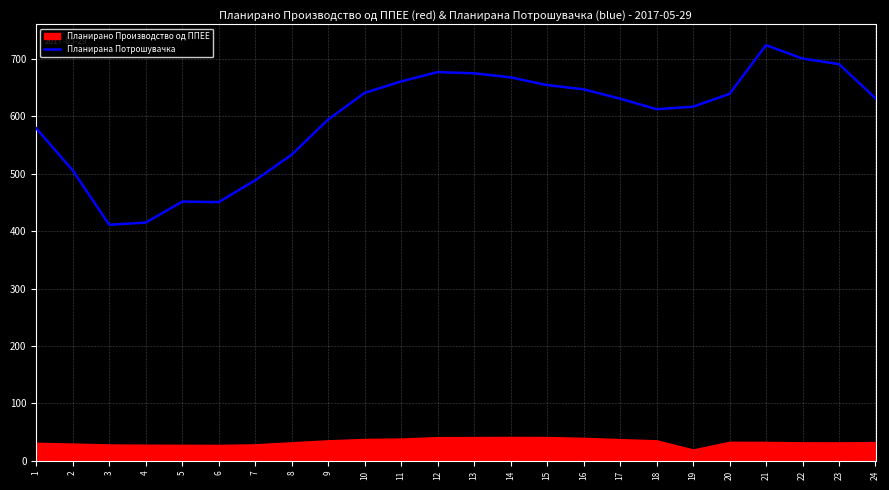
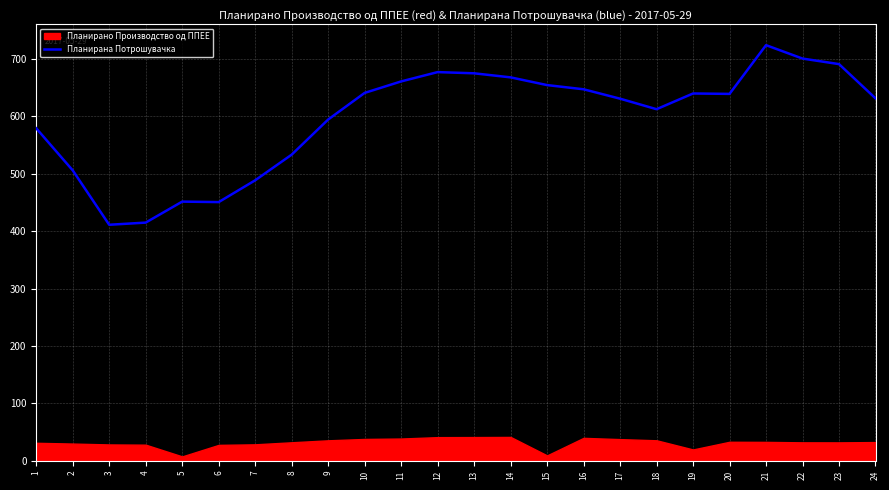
  {
    "Планирана Потрошувачка": {
      "1": 580,
      "2": 510,
      "3": 410,
      "4": 420,
      "5": 450,
      "6": 450,
      "7": 490,
      "8": 530,
      "9": 590,
      "10": 640,
      "11": 660,
      "12": 680,
      "13": 680,
      "14": 670,
      "15": 650,
      "16": 650,
      "17": 630,
      "18": 610,
-     "19": 620,
+     "19": 640,
      "20": 640,
      "21": 720,
      "22": 700,
      "23": 690,
      "24": 630
    },
    "Планирано Производство од ППЕЕ": {
      "1": 30,
      "2": 30,
      "3": 30,
      "4": 30,
-     "5": 30,
+     "5": 10,
      "6": 30,
      "7": 30,
      "8": 30,
      "9": 40,
      "10": 40,
      "11": 40,
      "12": 40,
      "13": 40,
      "14": 40,
-     "15": 40,
+     "15": 10,
      "16": 40,
      "17": 40,
      "18": 40,
      "19": 20,
      "20": 30,
      "21": 30,
      "22": 30,
      "23": 30,
      "24": 30
    }
  }
